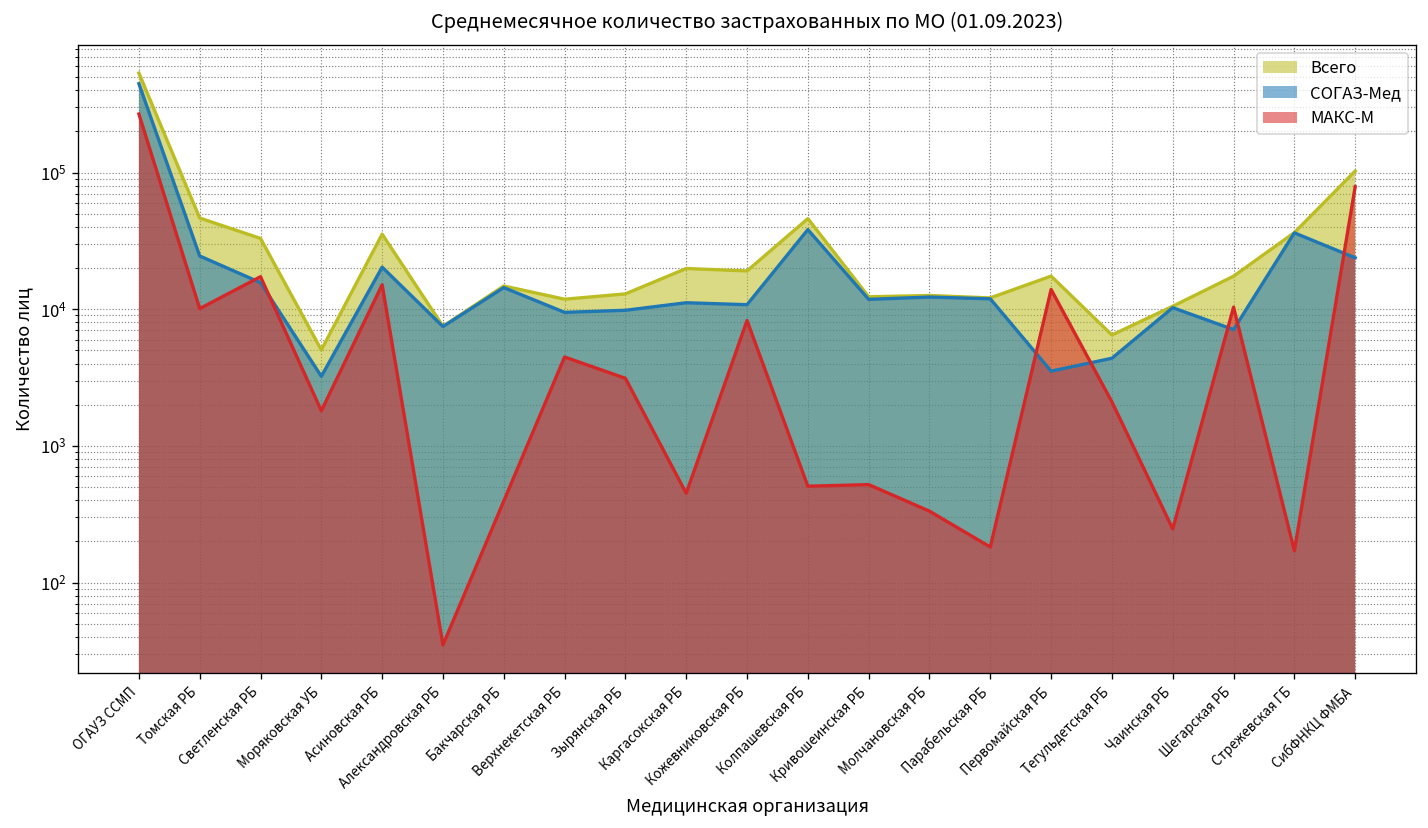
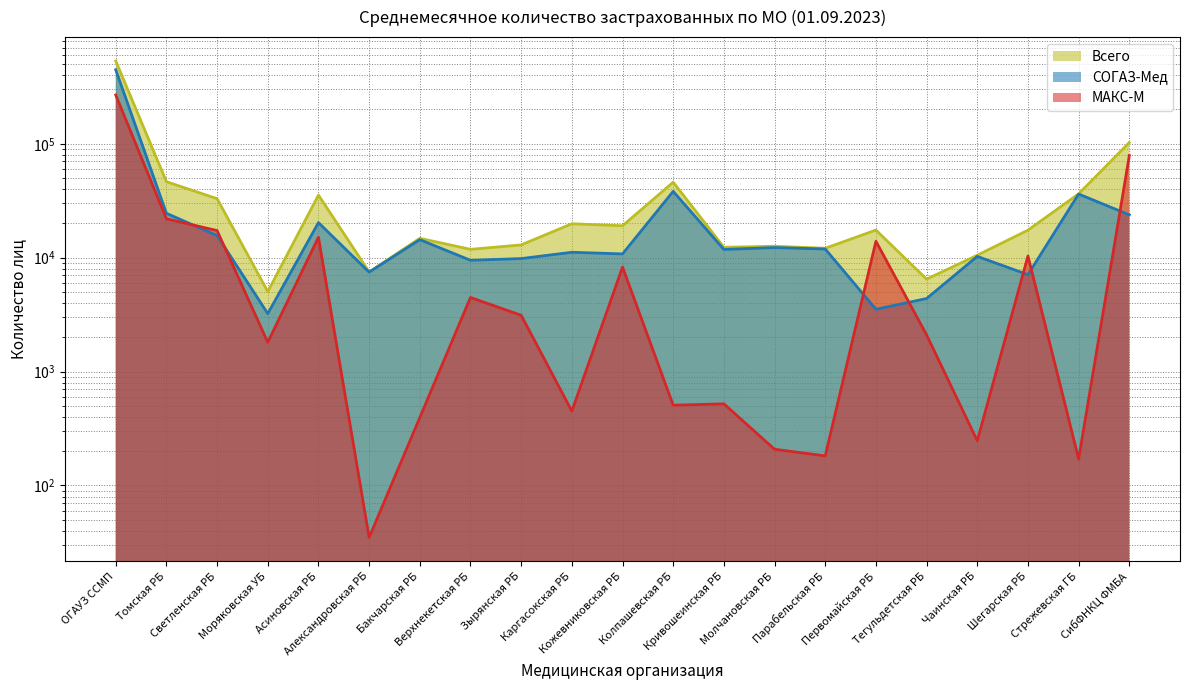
  {
    "Всего": {
      "ОГАУЗ ССМП": 500000,
      "Томская РБ": 46000,
      "Светленская РБ": 33000,
      "Моряковская УБ": 5000,
      "Асиновская РБ": 35000,
      "Верхнекетская РБ": 12000,
      "Зырянская РБ": 13000,
      "Каргасокская РБ": 20000,
      "Кожевниковская РБ": 19000,
      "Колпашевская РБ": 46000,
      "Первомайская РБ": 17000,
      "Тегульдетская РБ": 6000,
      "Шегарская РБ": 17000,
      "СибФНКЦ ФМБА": 100000
    },
    "СОГАЗ-Мед": {
      "ОГАУЗ ССМП": 450000,
      "Томская РБ": 25000,
      "Светленская РБ": 16000,
      "Моряковская УБ": 3200,
      "Асиновская РБ": 20000,
      "Верхнекетская РБ": 9000,
      "Зырянская РБ": 10000,
      "Каргасокская РБ": 11000,
      "Кожевниковская РБ": 11000,
      "Колпашевская РБ": 38000,
      "Первомайская РБ": 3500,
      "Тегульдетская РБ": 4400,
      "Шегарская РБ": 7000,
      "СибФНКЦ ФМБА": 24000
    },
    "МАКС-М": {
      "ОГАУЗ ССМП": 270000,
-     "Томская РБ": 10000,
+     "Томская РБ": 22000,
      "Светленская РБ": 17000,
      "Моряковская УБ": 1800,
      "Асиновская РБ": 15000,
      "Александровская РБ": 35,
      "Бакчарская РБ": 400,
      "Верхнекетская РБ": 4500,
      "Зырянская РБ": 3100,
      "Каргасокская РБ": 450,
      "Кожевниковская РБ": 8000,
      "Колпашевская РБ": 500,
      "Кривошеинская РБ": 500,
-     "Молчановская РБ": 330,
+     "Молчановская РБ": 210,
      "Парабельская РБ": 180,
      "Первомайская РБ": 14000,
      "Тегульдетская РБ": 2100,
      "Чаинская РБ": 250,
      "Шегарская РБ": 10000,
      "Стрежевская ГБ": 170,
      "СибФНКЦ ФМБА": 80000
    }
  }
